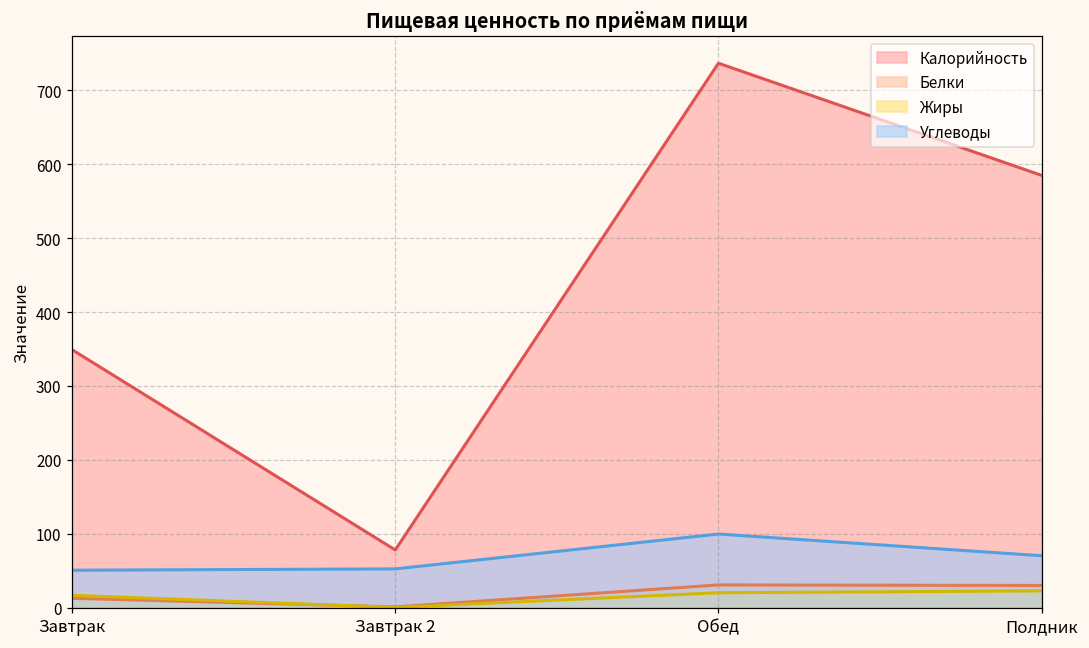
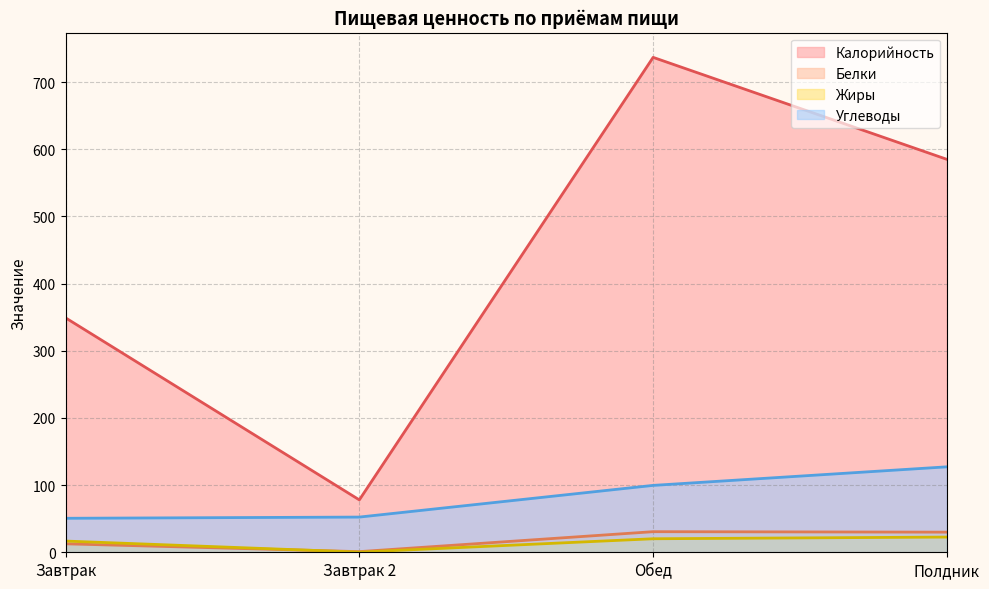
  {
    "Углеводы": {
      "Завтрак": 50,
      "Завтрак 2": 50,
      "Обед": 100,
-     "Полдник": 70
+     "Полдник": 130
    }
  }
